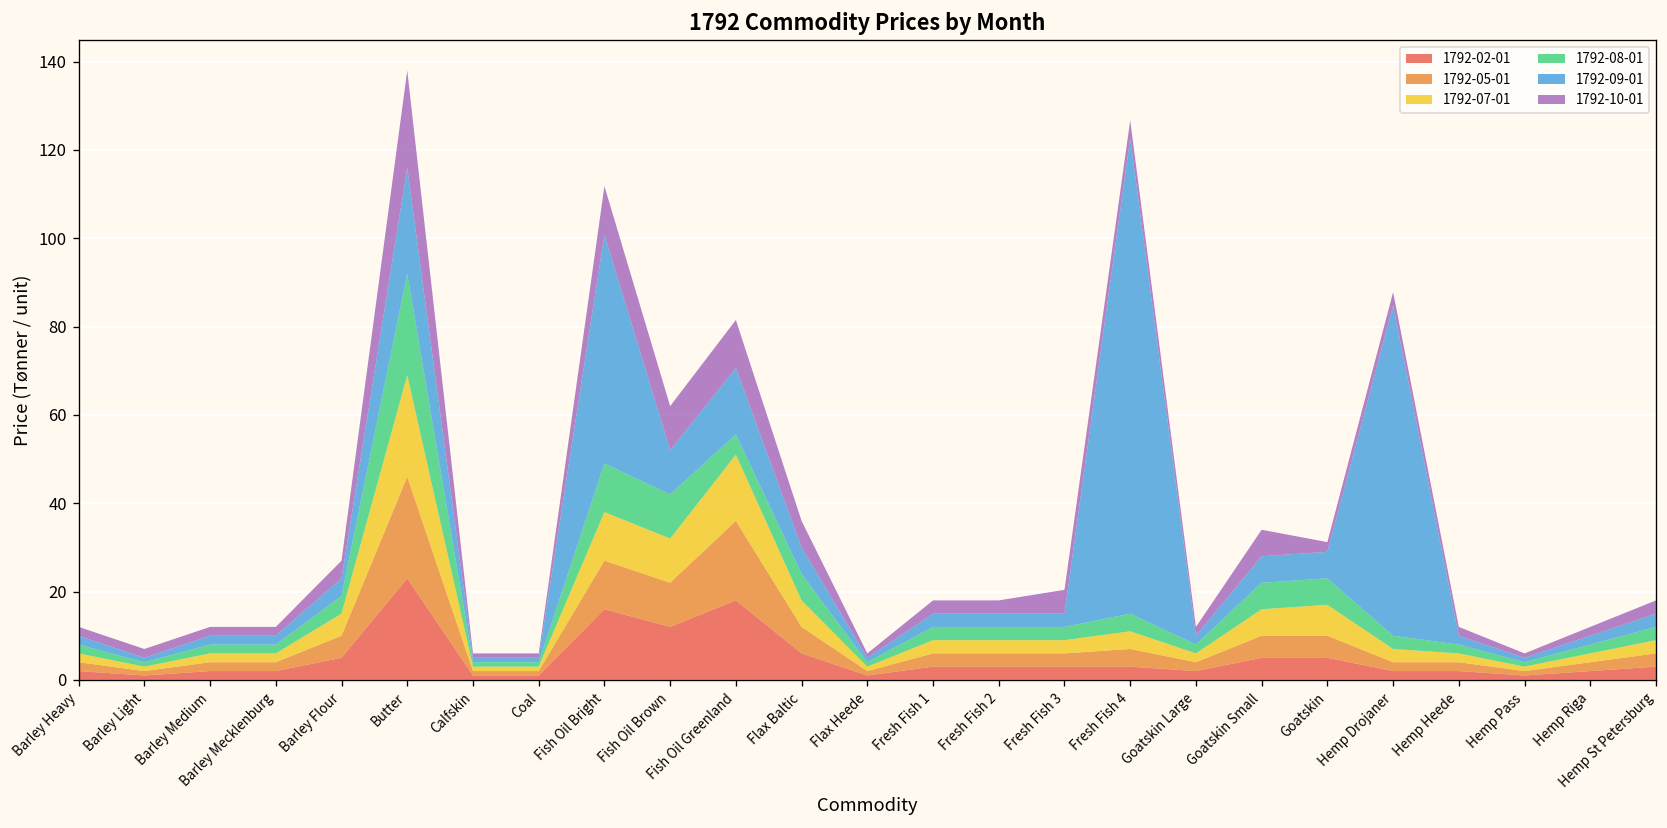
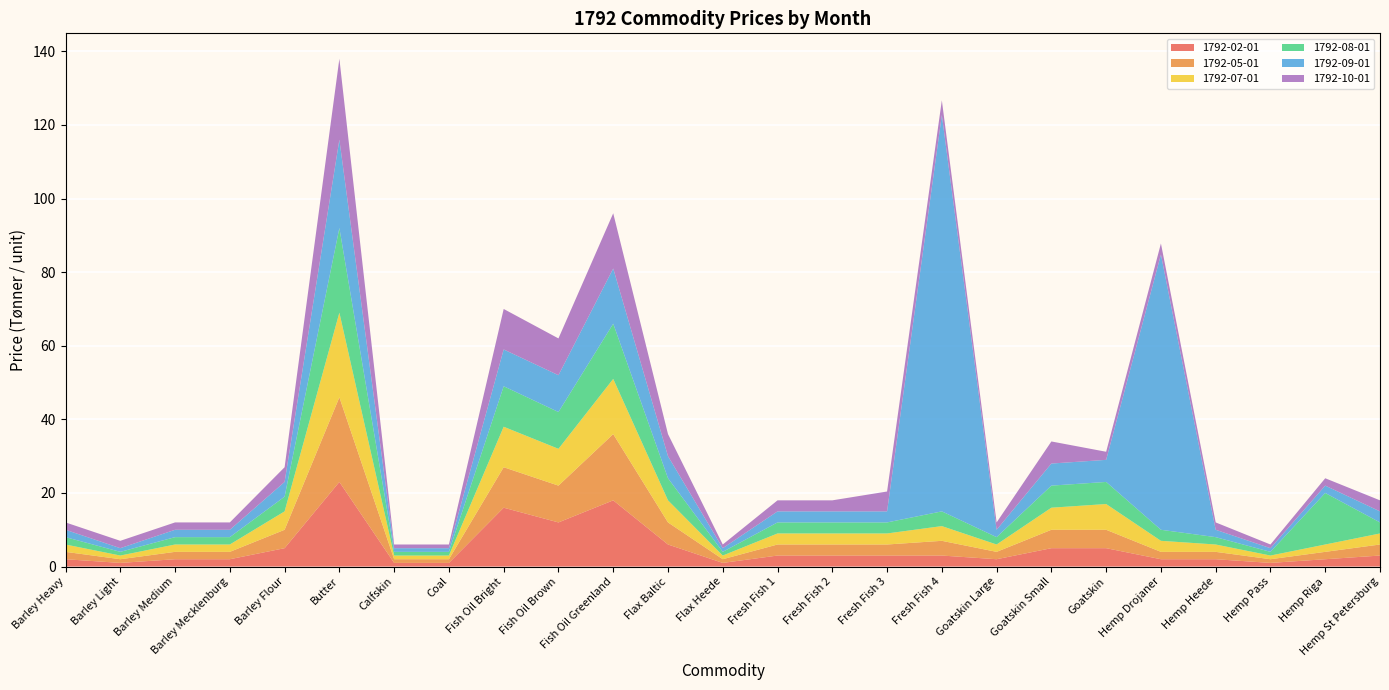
  {
    "1792-07-01": {
      "Barley Heavy": 2,
      "Barley Light": 1,
      "Barley Medium": 2,
      "Barley Mecklenburg": 2,
      "Barley Flour": 5,
      "Butter": 23,
      "Calfskin": 1,
      "Coal": 1,
      "Fish Oil Bright": 11,
      "Fish Oil Brown": 10,
      "Fish Oil Greenland": 15,
      "Flax Baltic": 6,
      "Flax Heede": 1,
      "Fresh Fish 1": 3,
      "Fresh Fish 2": 3,
      "Fresh Fish 3": 3,
      "Fresh Fish 4": 4,
      "Goatskin Large": 2,
      "Goatskin Small": 6,
      "Goatskin": 7,
      "Hemp Drojaner": 3,
      "Hemp Heede": 2,
      "Hemp Pass": 1,
      "Hemp Riga": 2,
      "Hemp St Petersburg": 3
    },
    "1792-08-01": {
      "Barley Heavy": 2,
      "Barley Light": 1,
      "Barley Medium": 2,
      "Barley Mecklenburg": 2,
      "Barley Flour": 4,
      "Butter": 23,
      "Calfskin": 1,
      "Coal": 1,
      "Fish Oil Bright": 11,
      "Fish Oil Brown": 10,
-     "Fish Oil Greenland": 5,
+     "Fish Oil Greenland": 15,
      "Flax Baltic": 6,
      "Flax Heede": 1,
      "Fresh Fish 1": 3,
      "Fresh Fish 2": 3,
      "Fresh Fish 3": 3,
      "Fresh Fish 4": 4,
      "Goatskin Large": 2,
      "Goatskin Small": 6,
      "Goatskin": 6,
      "Hemp Drojaner": 3,
      "Hemp Heede": 2,
      "Hemp Pass": 1,
-     "Hemp Riga": 2,
+     "Hemp Riga": 14,
      "Hemp St Petersburg": 3
    },
    "1792-09-01": {
      "Barley Heavy": 2,
      "Barley Light": 1,
      "Barley Medium": 2,
      "Barley Mecklenburg": 2,
      "Barley Flour": 4,
      "Butter": 24,
      "Calfskin": 1,
      "Coal": 1,
-     "Fish Oil Bright": 52,
+     "Fish Oil Bright": 10,
      "Fish Oil Brown": 10,
      "Fish Oil Greenland": 15,
      "Flax Baltic": 6,
      "Flax Heede": 1,
      "Fresh Fish 1": 3,
      "Fresh Fish 2": 3,
      "Fresh Fish 3": 3,
      "Fresh Fish 4": 108,
      "Goatskin Large": 2,
      "Goatskin Small": 6,
      "Goatskin": 6,
      "Hemp Drojaner": 75,
      "Hemp Heede": 2,
      "Hemp Pass": 1,
      "Hemp Riga": 2,
      "Hemp St Petersburg": 3
    },
    "1792-10-01": {
      "Barley Heavy": 2,
      "Barley Light": 2,
      "Barley Medium": 2,
      "Barley Mecklenburg": 2,
      "Barley Flour": 4,
      "Butter": 22,
      "Calfskin": 1,
      "Coal": 1,
      "Fish Oil Bright": 11,
      "Fish Oil Brown": 10,
-     "Fish Oil Greenland": 11,
+     "Fish Oil Greenland": 15,
      "Flax Baltic": 6,
      "Flax Heede": 1,
      "Fresh Fish 1": 3,
      "Fresh Fish 2": 3,
      "Fresh Fish 3": 5,
      "Fresh Fish 4": 4,
      "Goatskin Large": 2,
      "Goatskin Small": 6,
      "Goatskin": 2,
      "Hemp Drojaner": 3,
      "Hemp Heede": 2,
      "Hemp Pass": 1,
      "Hemp Riga": 2,
      "Hemp St Petersburg": 3
    }
  }
